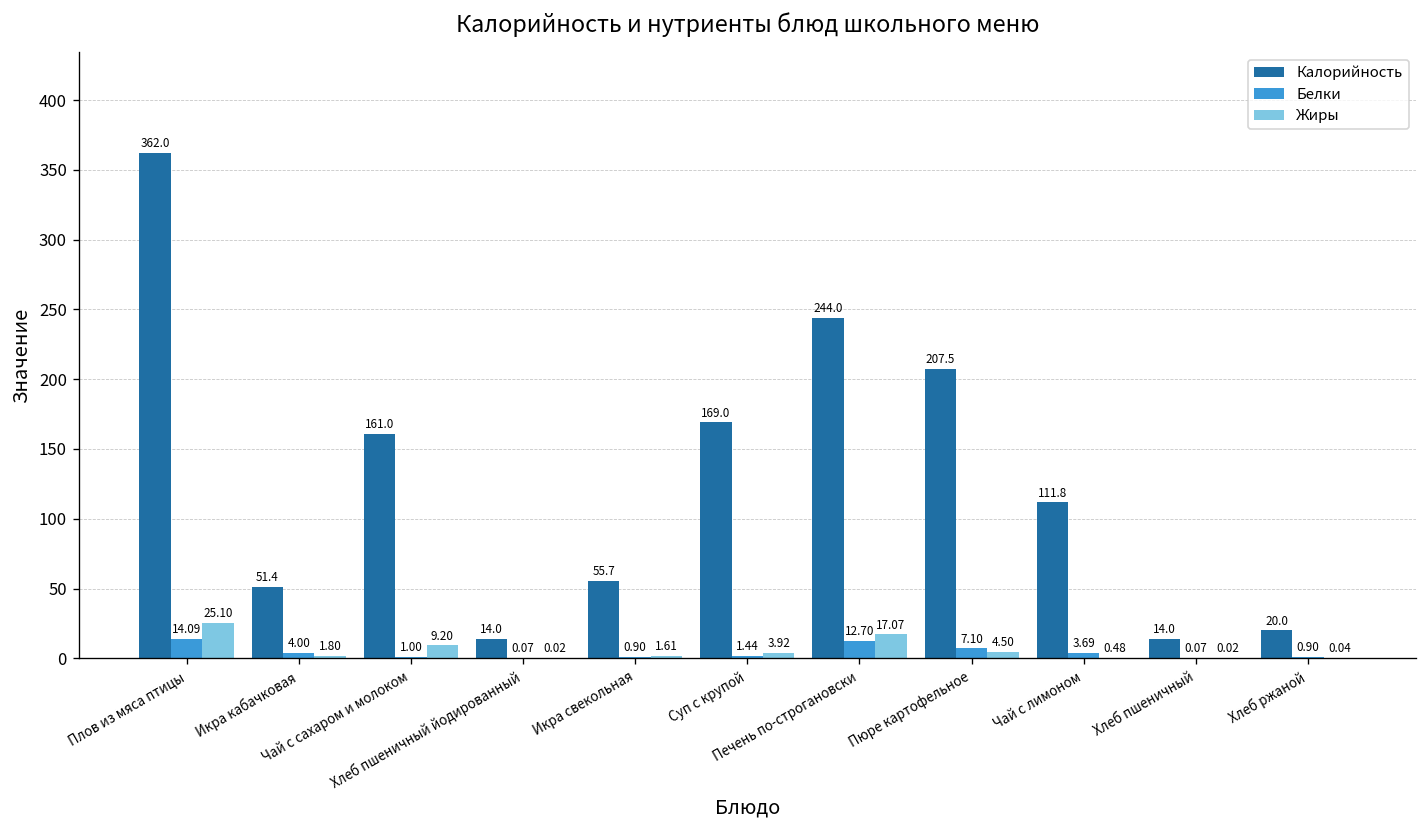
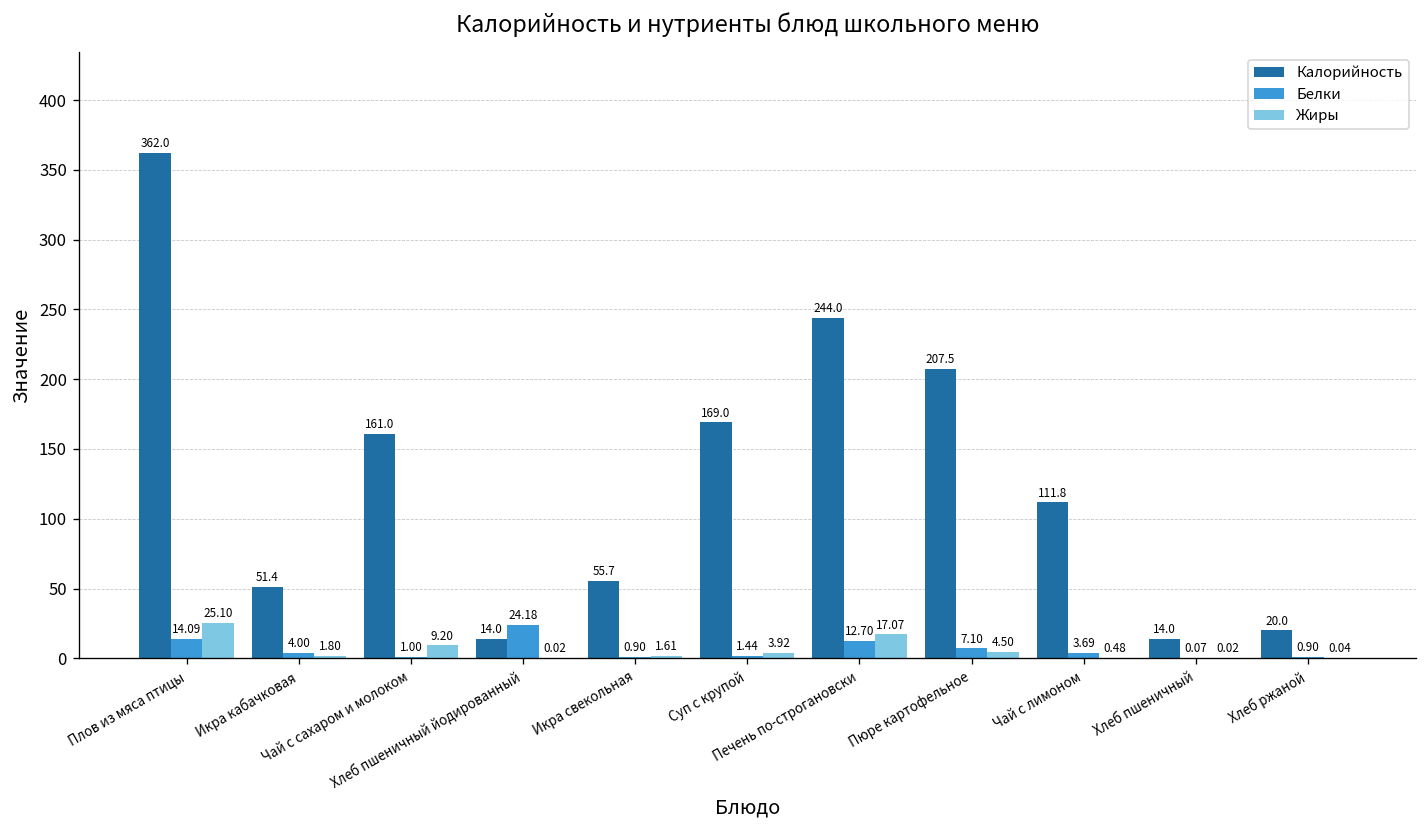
  {
    "Калорийность": {
      "Плов из мяса птицы": 362.0,
      "Икра кабачковая": 51.4,
      "Чай с сахаром и молоком": 161.0,
      "Хлеб пшеничный йодированный": 14.0,
      "Икра свекольная": 55.7,
      "Суп с крупой": 169.0,
      "Печень по-строгановски": 244.0,
      "Пюре картофельное": 207.5,
      "Чай с лимоном": 111.8,
      "Хлеб пшеничный": 14.0,
      "Хлеб ржаной": 20.0
    },
    "Белки": {
      "Плов из мяса птицы": 14.09,
      "Икра кабачковая": 4.00,
      "Чай с сахаром и молоком": 1.00,
-     "Хлеб пшеничный йодированный": 0.07,
+     "Хлеб пшеничный йодированный": 24.18,
      "Икра свекольная": 0.90,
      "Суп с крупой": 1.44,
      "Печень по-строгановски": 12.70,
      "Пюре картофельное": 7.10,
      "Чай с лимоном": 3.69,
      "Хлеб пшеничный": 0.07,
      "Хлеб ржаной": 0.90
    },
    "Жиры": {
      "Плов из мяса птицы": 25.10,
      "Икра кабачковая": 1.80,
      "Чай с сахаром и молоком": 9.20,
      "Хлеб пшеничный йодированный": 0.02,
      "Икра свекольная": 1.61,
      "Суп с крупой": 3.92,
      "Печень по-строгановски": 17.07,
      "Пюре картофельное": 4.50,
      "Чай с лимоном": 0.48,
      "Хлеб пшеничный": 0.02,
      "Хлеб ржаной": 0.04
    }
  }
